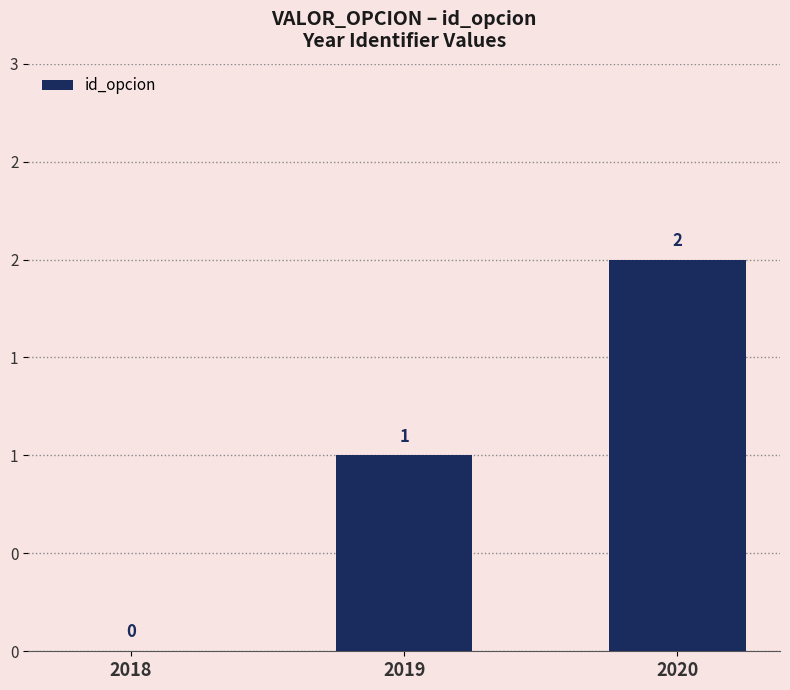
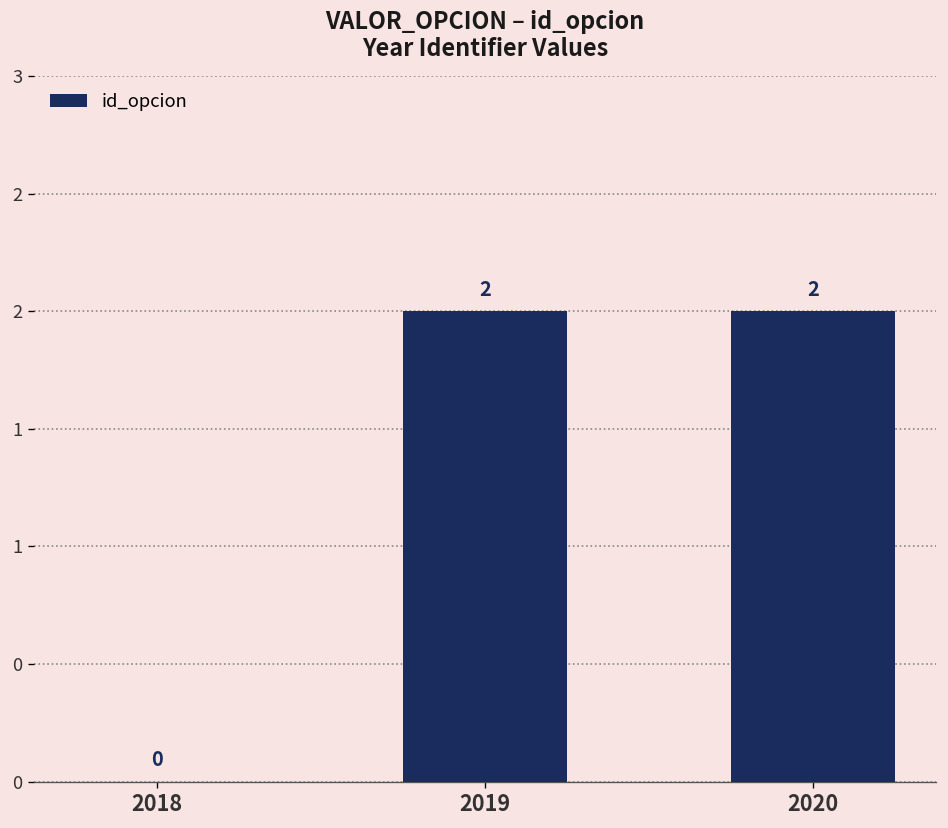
  {
    "2018": 0,
-   "2019": 1,
+   "2019": 2,
    "2020": 2
  }
